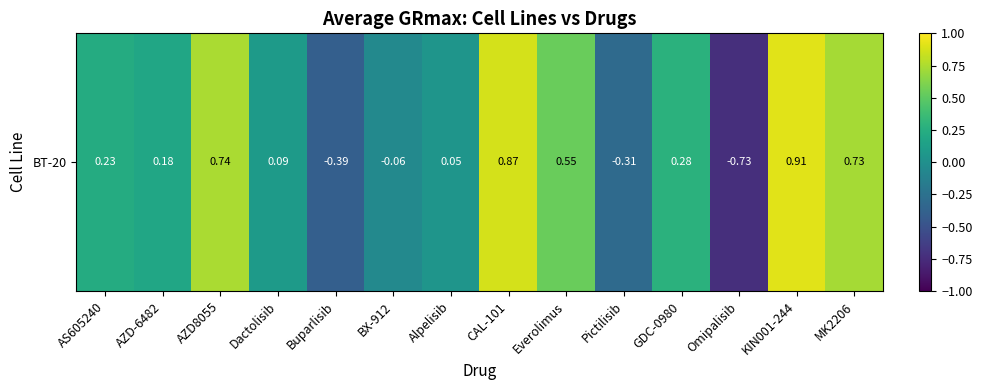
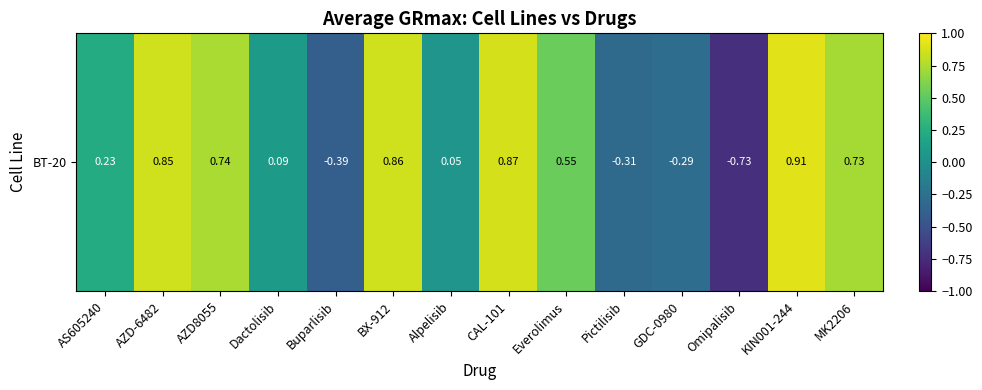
  {
    "BT-20": {
      "AS605240": 0.23,
-     "AZD-6482": 0.18,
+     "AZD-6482": 0.85,
      "AZD8055": 0.74,
      "Dactolisib": 0.09,
      "Buparlisib": -0.39,
-     "BX-912": -0.06,
+     "BX-912": 0.86,
      "Alpelisib": 0.05,
      "CAL-101": 0.87,
      "Everolimus": 0.55,
      "Pictilisib": -0.31,
-     "GDC-0980": 0.28,
+     "GDC-0980": -0.29,
      "Omipalisib": -0.73,
      "KIN001-244": 0.91,
      "MK2206": 0.73
    }
  }
